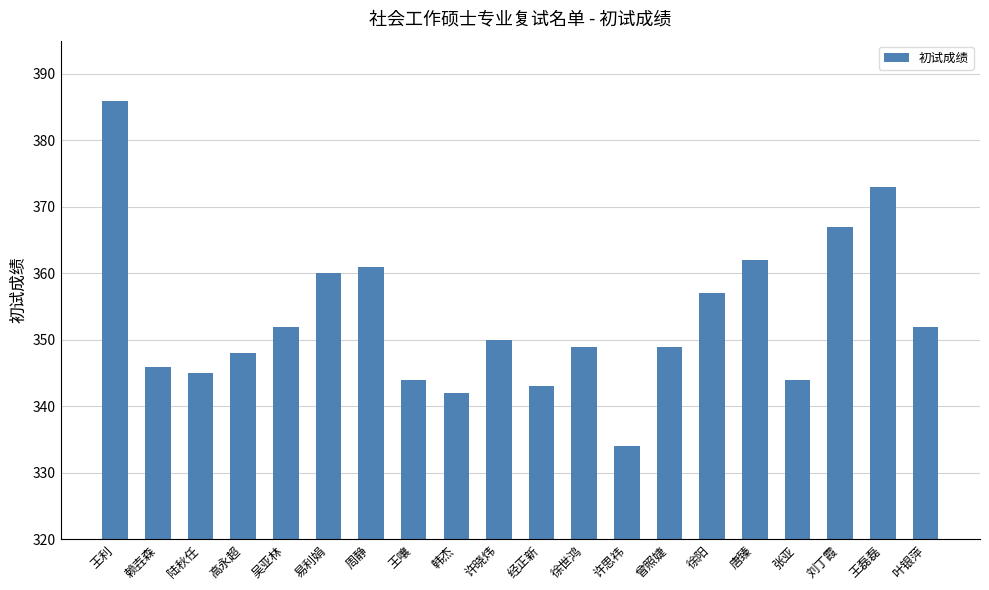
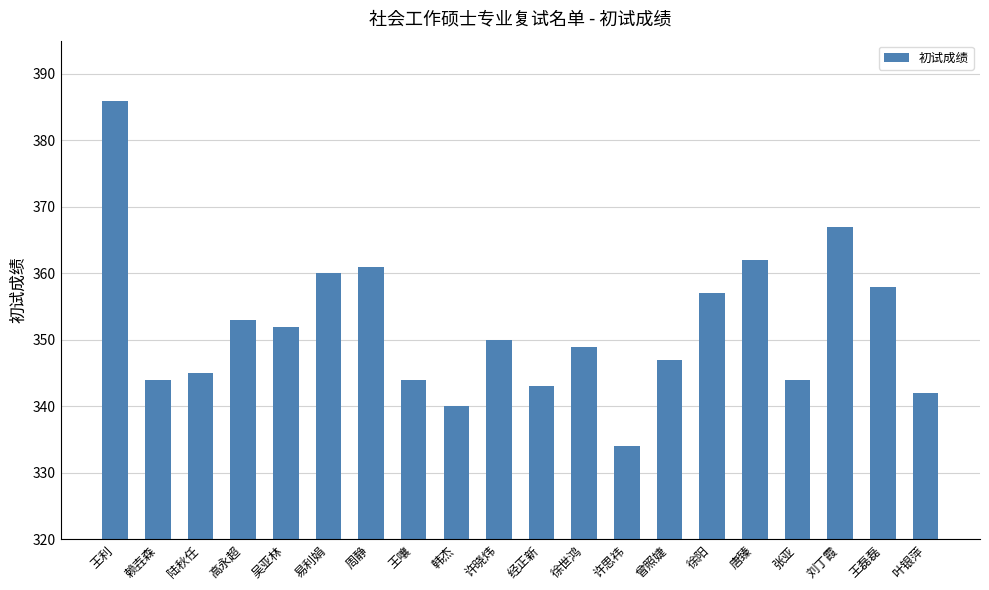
  {
    "王利": 386,
-   "赖壵森": 346,
+   "赖壵森": 344,
    "陆秋任": 345,
-   "高永超": 348,
+   "高永超": 353,
    "吴亚林": 352,
    "易利娟": 360,
    "周静": 361,
    "王嚷": 344,
-   "韩杰": 342,
+   "韩杰": 340,
    "许晓炜": 350,
    "经正新": 343,
    "徐世鸿": 349,
    "许思祎": 334,
-   "曾照婕": 349,
+   "曾照婕": 347,
    "徐阳": 357,
    "唐臻": 362,
    "张亚": 344,
    "刘丁霞": 367,
-   "王磊磊": 373,
-   "叶银萍": 352
+   "王磊磊": 358,
+   "叶银萍": 342
  }
